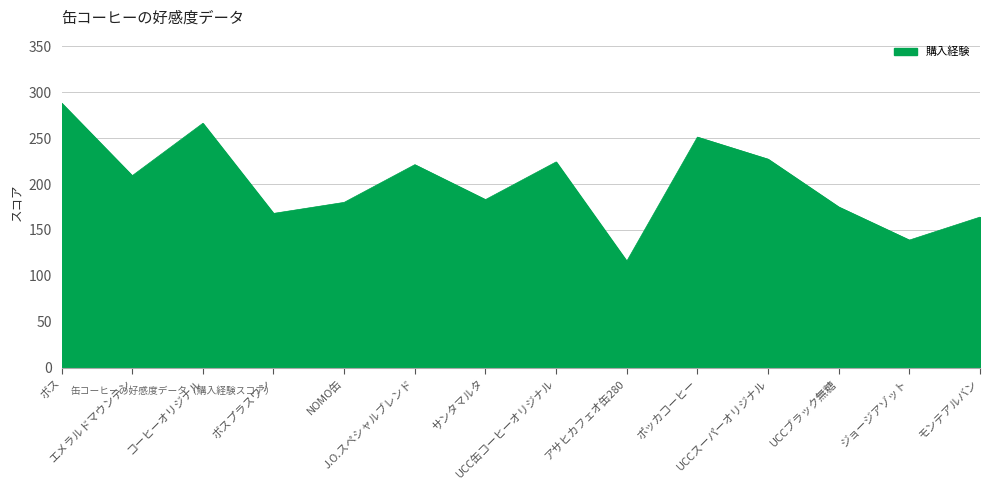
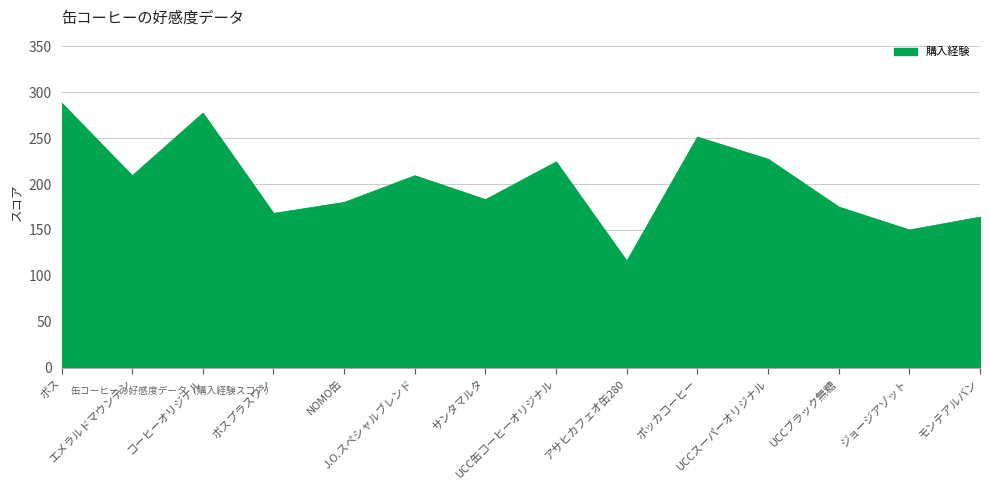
  {
    "ボス": 290,
    "エメラルドマウンテン": 210,
-   "コーヒーオリジナル": 270,
+   "コーヒーオリジナル": 280,
    "ボスプラスワン": 170,
    "NOMO缶": 180,
-   "J.O.スペシャルブレンド": 220,
+   "J.O.スペシャルブレンド": 210,
    "サンタマルタ": 180,
    "UCC缶コーヒーオリジナル": 220,
    "アサヒカフェオ缶280": 120,
    "ポッカコーヒー": 250,
    "UCCスーパーオリジナル": 230,
    "UCCブラック無糖": 180,
-   "ジョージアゾット": 140,
+   "ジョージアゾット": 150,
    "モンテアルバン": 160
  }
